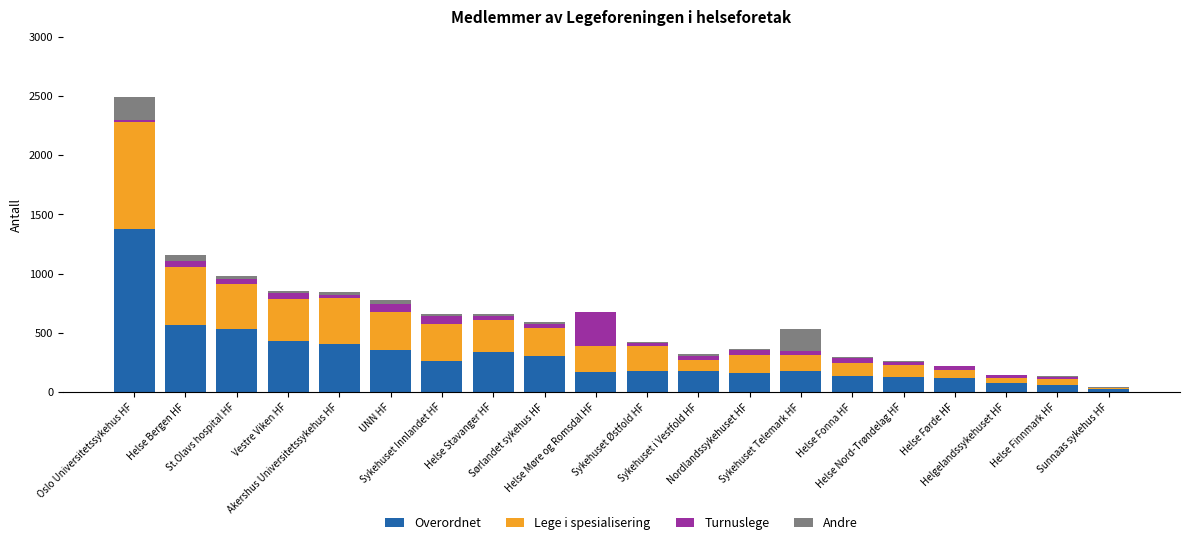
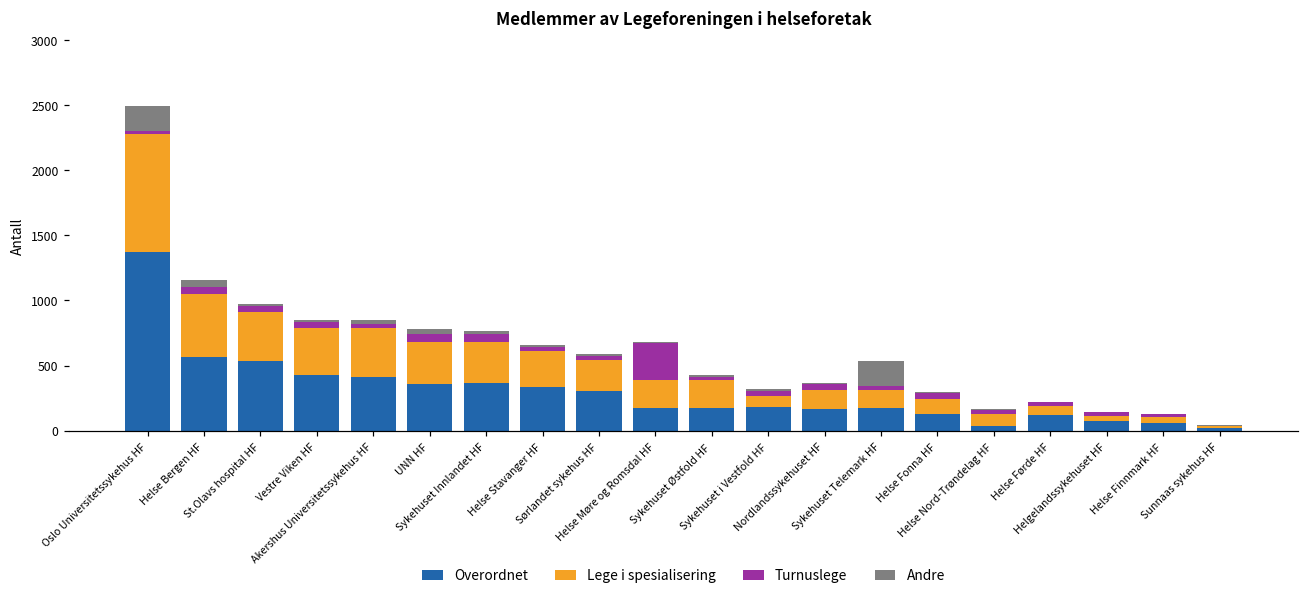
  {
    "Overordnet": {
      "Oslo Universitetssykehus HF": 1370,
      "Helse Bergen HF": 560,
      "St.Olavs hospital HF": 530,
      "Vestre Viken HF": 430,
      "Akershus Universitetssykehus HF": 410,
      "UNN HF": 360,
-     "Sykehuset Innlandet HF": 260,
+     "Sykehuset Innlandet HF": 370,
      "Helse Stavanger HF": 340,
      "Sørlandet sykehus HF": 310,
      "Helse Møre og Romsdal HF": 170,
      "Sykehuset Østfold HF": 180,
      "Sykehuset i Vestfold HF": 180,
      "Nordlandssykehuset HF": 160,
      "Sykehuset Telemark HF": 180,
      "Helse Fonna HF": 130,
-     "Helse Nord-Trøndelag HF": 130,
+     "Helse Nord-Trøndelag HF": 30,
      "Helse Førde HF": 120,
      "Helgelandssykehuset HF": 80,
      "Helse Finnmark HF": 60,
      "Sunnaas sykehus HF": 20
    },
    "Lege i spesialisering": {
      "Oslo Universitetssykehus HF": 900,
      "Helse Bergen HF": 490,
      "St.Olavs hospital HF": 380,
      "Vestre Viken HF": 360,
      "Akershus Universitetssykehus HF": 380,
      "UNN HF": 320,
      "Sykehuset Innlandet HF": 310,
      "Helse Stavanger HF": 270,
      "Sørlandet sykehus HF": 230,
      "Helse Møre og Romsdal HF": 220,
      "Sykehuset Østfold HF": 210,
      "Sykehuset i Vestfold HF": 90,
      "Nordlandssykehuset HF": 150,
      "Sykehuset Telemark HF": 130,
      "Helse Fonna HF": 120,
      "Helse Nord-Trøndelag HF": 100,
      "Helse Førde HF": 70,
      "Helgelandssykehuset HF": 40,
      "Helse Finnmark HF": 50
    },
    "Turnuslege": {
      "Oslo Universitetssykehus HF": 20,
      "Helse Bergen HF": 50,
      "St.Olavs hospital HF": 40,
      "Vestre Viken HF": 50,
      "Akershus Universitetssykehus HF": 30,
      "UNN HF": 60,
      "Sykehuset Innlandet HF": 70,
      "Helse Stavanger HF": 30,
      "Sørlandet sykehus HF": 40,
      "Helse Møre og Romsdal HF": 290,
      "Sykehuset Østfold HF": 30,
      "Sykehuset i Vestfold HF": 40,
      "Nordlandssykehuset HF": 50,
      "Sykehuset Telemark HF": 40,
      "Helse Fonna HF": 40,
      "Helse Nord-Trøndelag HF": 30,
      "Helse Førde HF": 30,
      "Helgelandssykehuset HF": 30,
      "Sunnaas sykehus HF": 0
    },
    "Andre": {
      "Oslo Universitetssykehus HF": 190,
      "Helse Bergen HF": 50,
      "St.Olavs hospital HF": 20,
      "Akershus Universitetssykehus HF": 30,
      "UNN HF": 30,
      "Sykehuset Telemark HF": 190
    }
  }
